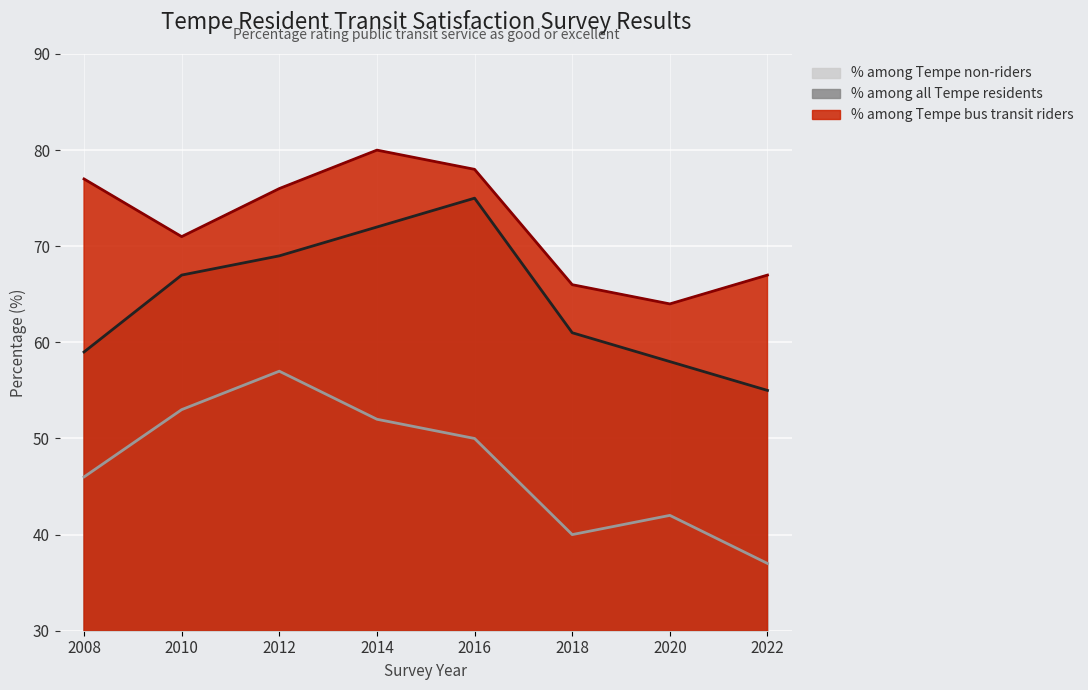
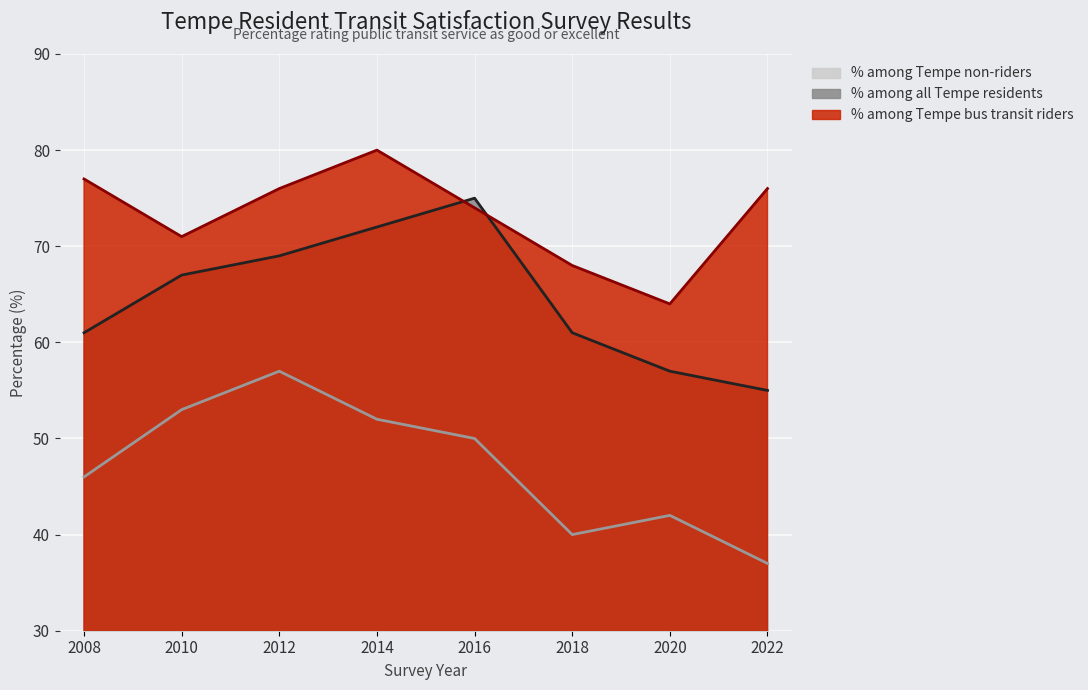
  {
    "% among Tempe non-riders": {
      "2008": 46,
      "2010": 53,
      "2012": 57,
      "2014": 52,
      "2016": 50,
      "2018": 40,
      "2020": 42,
      "2022": 37
    },
    "% among all Tempe residents": {
-     "2008": 59,
+     "2008": 61,
      "2010": 67,
      "2012": 69,
      "2014": 72,
      "2016": 75,
      "2018": 61,
-     "2020": 58,
+     "2020": 57,
      "2022": 55
    },
    "% among Tempe bus transit riders": {
      "2008": 77,
      "2010": 71,
      "2012": 76,
      "2014": 80,
-     "2016": 78,
-     "2018": 66,
+     "2016": 74,
+     "2018": 68,
      "2020": 64,
-     "2022": 67
+     "2022": 76
    }
  }
